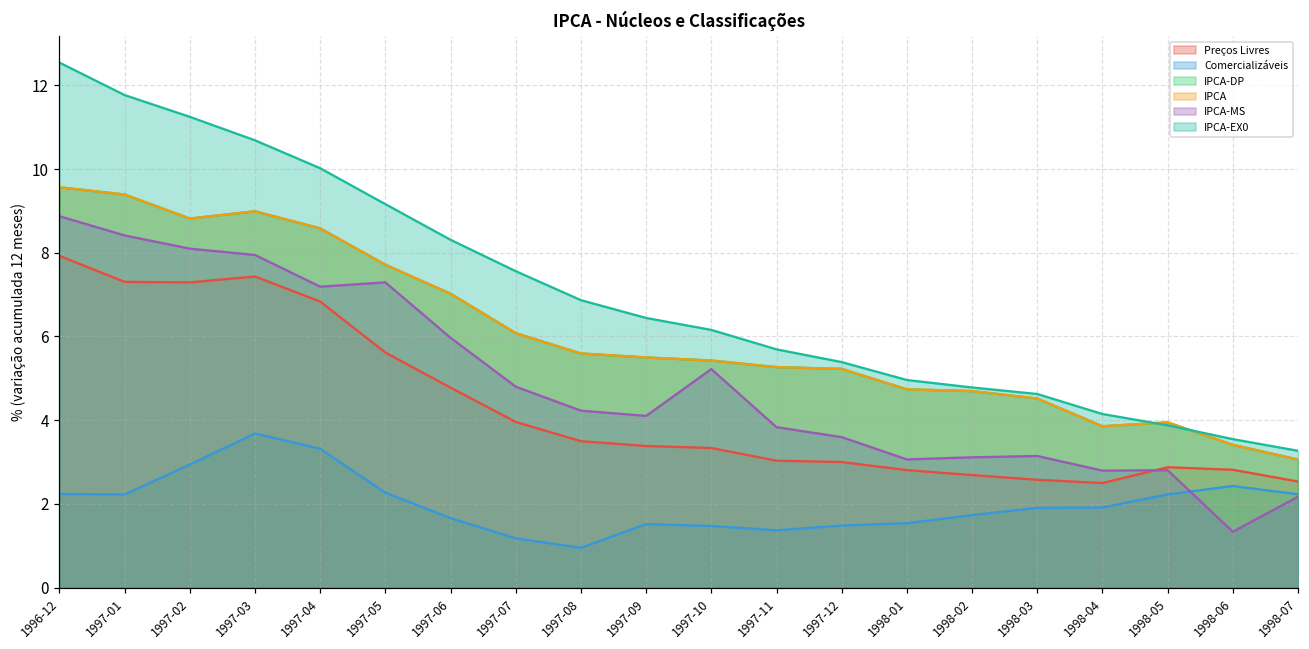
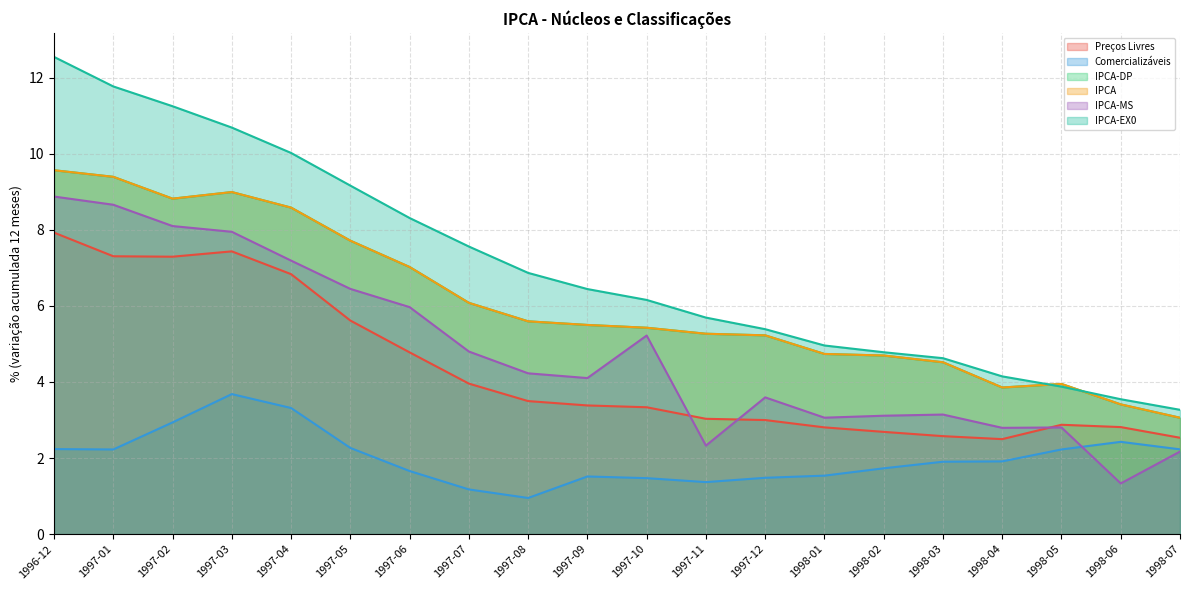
  {
    "IPCA-MS": {
      "1996-12": 8.9,
-     "1997-01": 8.4,
+     "1997-01": 8.7,
      "1997-02": 8.1,
      "1997-03": 7.9,
      "1997-04": 7.2,
-     "1997-05": 7.3,
+     "1997-05": 6.4,
      "1997-06": 6.0,
      "1997-07": 4.8,
      "1997-08": 4.2,
      "1997-09": 4.1,
      "1997-10": 5.2,
-     "1997-11": 3.8,
+     "1997-11": 2.3,
      "1997-12": 3.6,
      "1998-01": 3.1,
      "1998-02": 3.1,
      "1998-03": 3.1,
      "1998-04": 2.8,
      "1998-05": 2.8,
      "1998-06": 1.3
    }
  }
